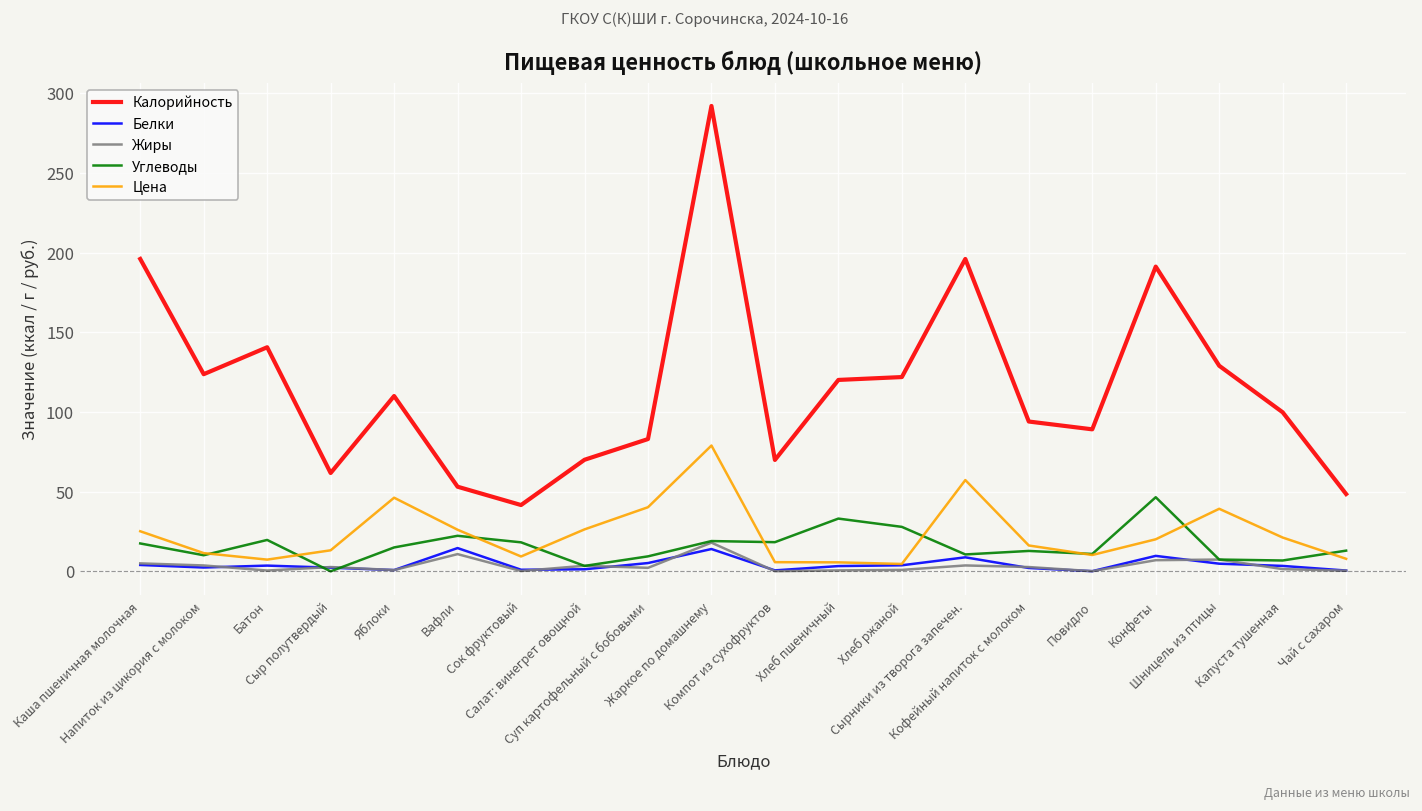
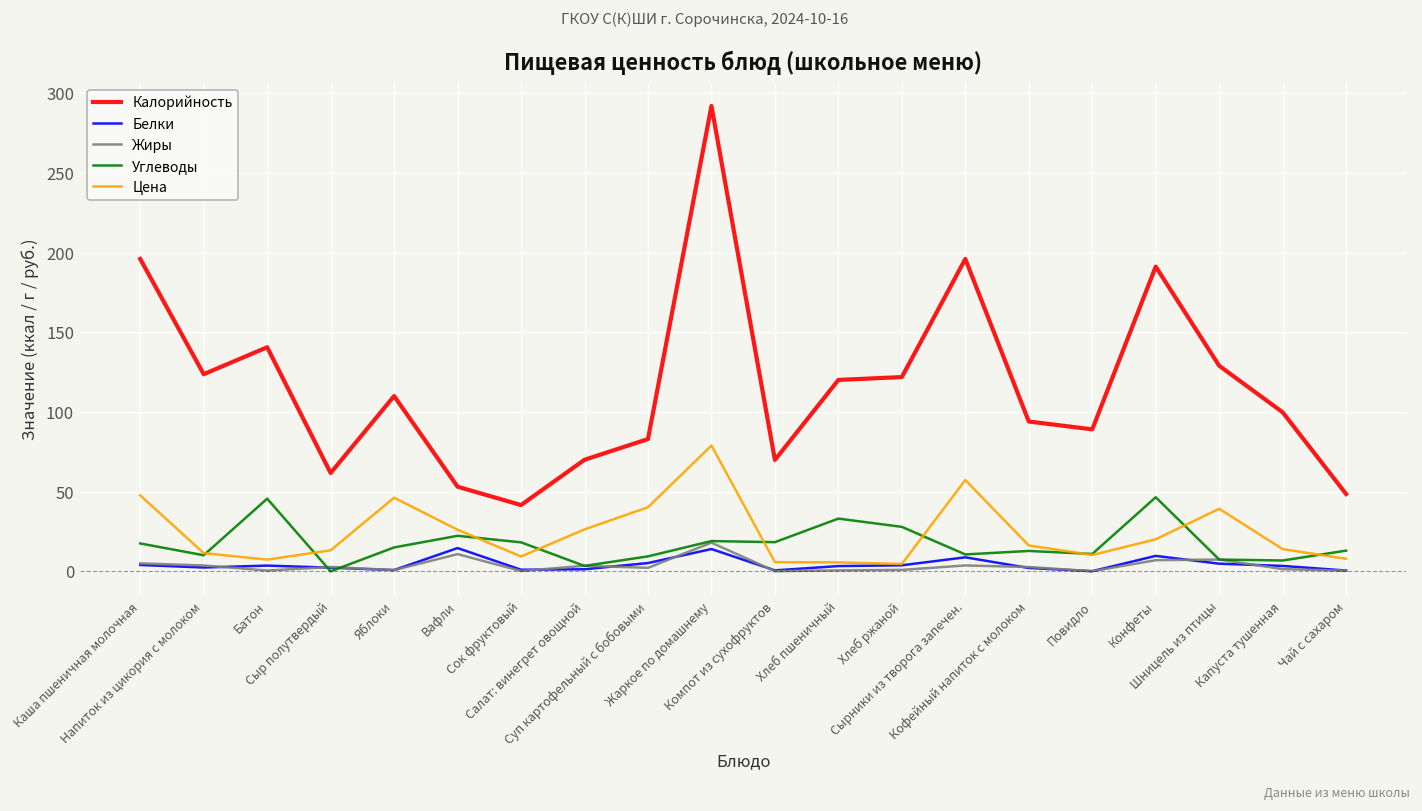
  {
    "Калорийность": {
      "Каша пшеничная молочная": 196,
      "Напиток из цикория с молоком": 124,
      "Батон": 141,
      "Сыр полутвердый": 62,
      "Яблоки": 110,
      "Вафли": 53,
      "Сок фруктовый": 42,
      "Салат: винегрет овощной": 70,
      "Суп картофельный с бобовыми": 83,
      "Жаркое по домашнему": 292,
      "Компот из сухофруктов": 70,
      "Хлеб пшеничный": 120,
      "Хлеб ржаной": 122,
      "Сырники из творога запечен.": 196,
      "Кофейный напиток с молоком": 94,
      "Повидло": 89,
      "Конфеты": 191,
      "Шницель из птицы": 129,
      "Капуста тушенная": 100,
      "Чай с сахаром": 49
    },
    "Белки": {
      "Батон": 4,
      "Вафли": 15,
      "Салат: винегрет овощной": 1,
      "Суп картофельный с бобовыми": 5,
      "Жаркое по домашнему": 14,
      "Хлеб пшеничный": 3,
      "Конфеты": 10,
      "Шницель из птицы": 5,
      "Капуста тушенная": 3
    },
    "Жиры": {
      "Батон": 1,
      "Вафли": 11,
      "Суп картофельный с бобовыми": 2,
      "Хлеб пшеничный": 1,
      "Хлеб ржаной": 1,
      "Сырники из творога запечен.": 4,
      "Конфеты": 7,
      "Капуста тушенная": 1
    },
    "Углеводы": {
      "Каша пшеничная молочная": 18,
-     "Батон": 20,
+     "Батон": 46,
      "Сыр полутвердый": 0,
      "Яблоки": 15,
      "Вафли": 22,
      "Сок фруктовый": 18,
      "Суп картофельный с бобовыми": 9,
      "Компот из сухофруктов": 18,
      "Хлеб пшеничный": 33,
      "Хлеб ржаной": 28,
      "Кофейный напиток с молоком": 13,
      "Конфеты": 47,
      "Капуста тушенная": 7,
      "Чай с сахаром": 13
    },
    "Цена": {
-     "Каша пшеничная молочная": 25,
+     "Каша пшеничная молочная": 48,
      "Батон": 7,
      "Сыр полутвердый": 13,
      "Яблоки": 46,
      "Вафли": 26,
      "Сок фруктовый": 9,
      "Салат: винегрет овощной": 26,
      "Суп картофельный с бобовыми": 40,
      "Жаркое по домашнему": 79,
      "Компот из сухофруктов": 6,
      "Хлеб пшеничный": 6,
      "Сырники из творога запечен.": 57,
      "Кофейный напиток с молоком": 16,
      "Конфеты": 20,
      "Шницель из птицы": 39,
-     "Капуста тушенная": 21,
+     "Капуста тушенная": 14,
      "Чай с сахаром": 8
    }
  }
